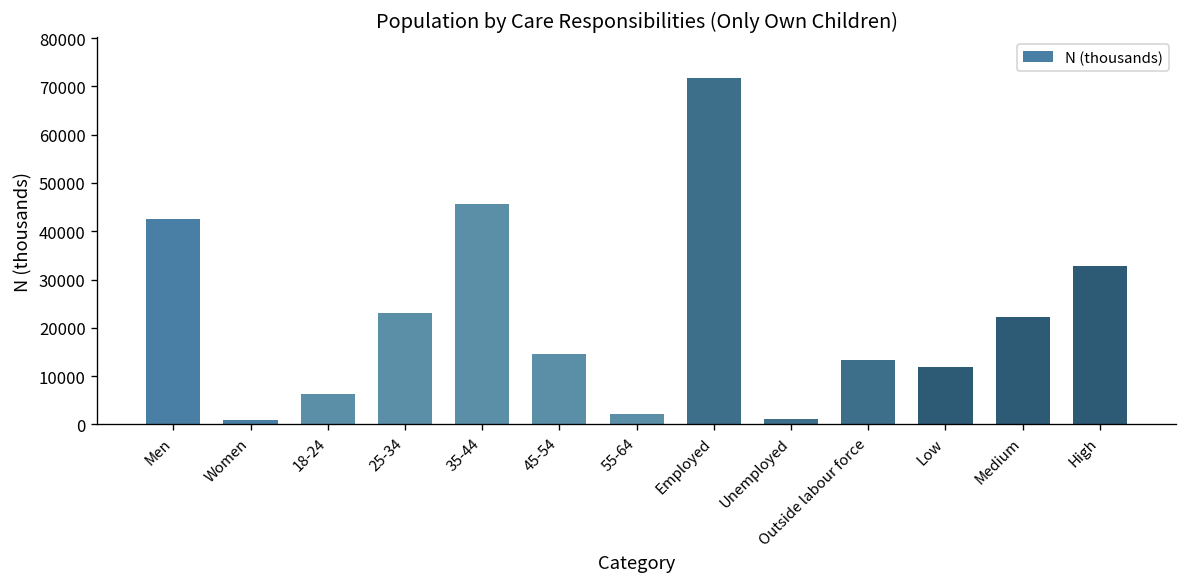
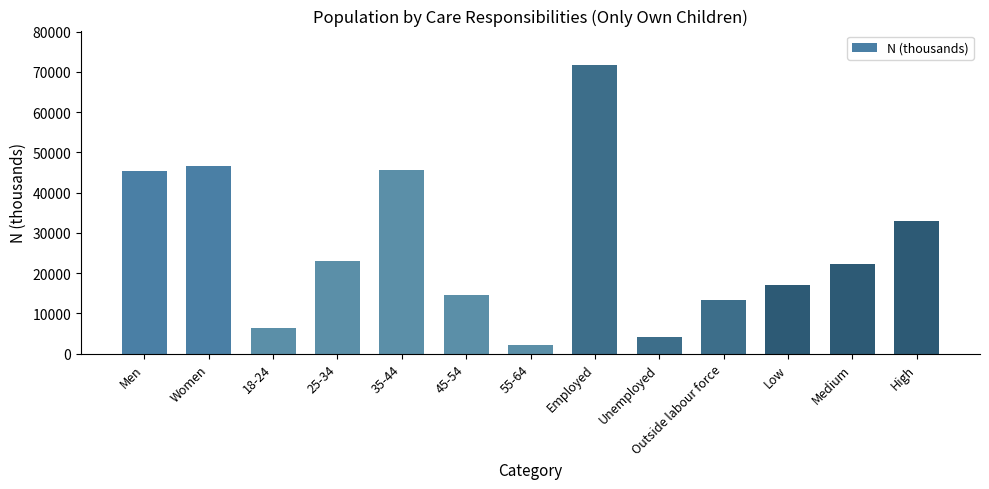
  {
-   "Men": 43000,
-   "Women": 1000,
+   "Men": 45000,
+   "Women": 47000,
    "18-24": 6000,
    "25-34": 23000,
    "35-44": 46000,
    "45-54": 15000,
    "55-64": 2000,
    "Employed": 72000,
-   "Unemployed": 1000,
+   "Unemployed": 4000,
    "Outside labour force": 13000,
-   "Low": 12000,
+   "Low": 17000,
    "Medium": 22000,
    "High": 33000
  }
